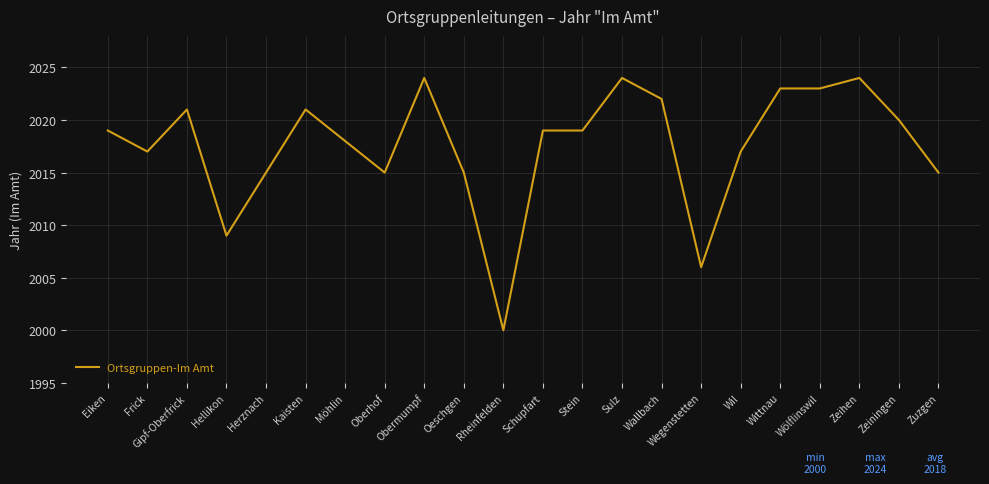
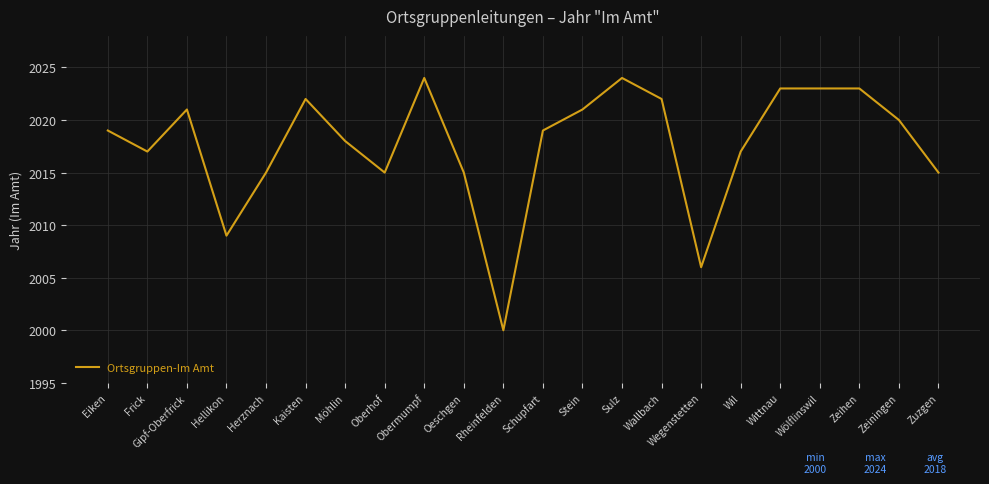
  {
    "Eiken": 2019,
    "Frick": 2017,
    "Gipf-Oberfrick": 2021,
    "Hellikon": 2009,
    "Herznach": 2015,
-   "Kaisten": 2021,
+   "Kaisten": 2022,
    "Möhlin": 2018,
    "Oberhof": 2015,
    "Obermumpf": 2024,
    "Oeschgen": 2015,
    "Rheinfelden": 2000,
    "Schupfart": 2019,
-   "Stein": 2019,
+   "Stein": 2021,
    "Sulz": 2024,
    "Wallbach": 2022,
    "Wegenstetten": 2006,
    "Wil": 2017,
    "Wittnau": 2023,
    "Wölflinswil": 2023,
-   "Zeihen": 2024,
+   "Zeihen": 2023,
    "Zeiningen": 2020,
    "Zuzgen": 2015
  }
